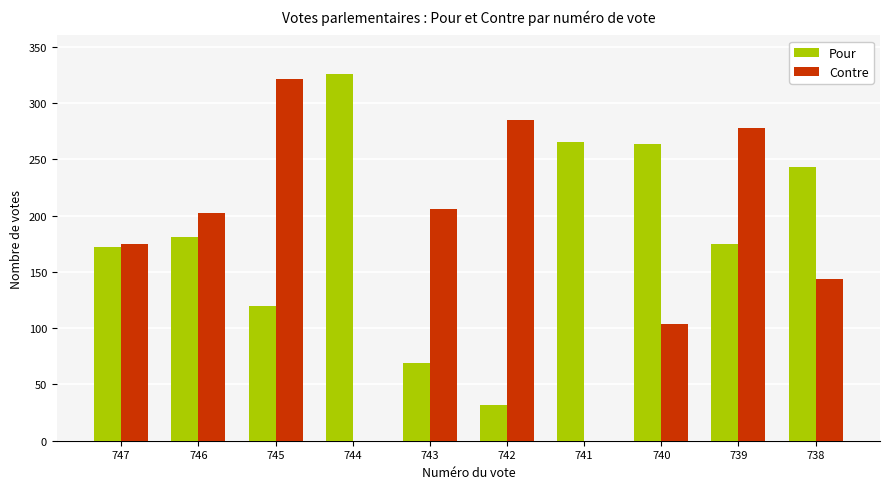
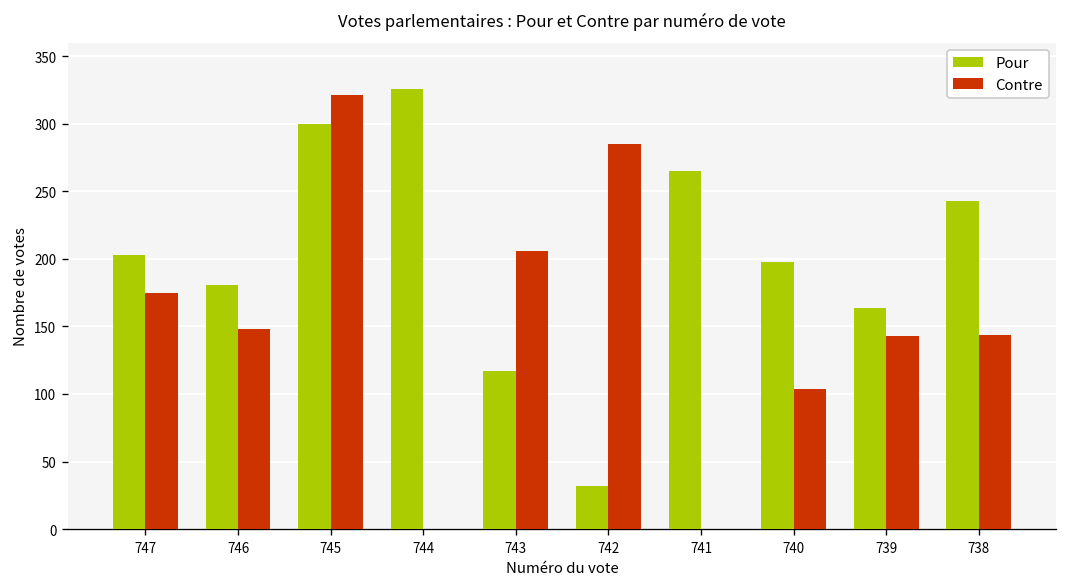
  {
    "Pour": {
-     "747": 172,
+     "747": 203,
      "746": 181,
-     "745": 120,
+     "745": 300,
      "744": 326,
-     "743": 69,
+     "743": 117,
      "742": 32,
      "741": 265,
-     "740": 264,
-     "739": 175,
+     "740": 198,
+     "739": 164,
      "738": 243
    },
    "Contre": {
      "747": 175,
-     "746": 202,
+     "746": 148,
      "745": 321,
      "744": 0,
      "743": 206,
      "742": 285,
      "741": 0,
      "740": 104,
-     "739": 278,
+     "739": 143,
      "738": 144
    }
  }
